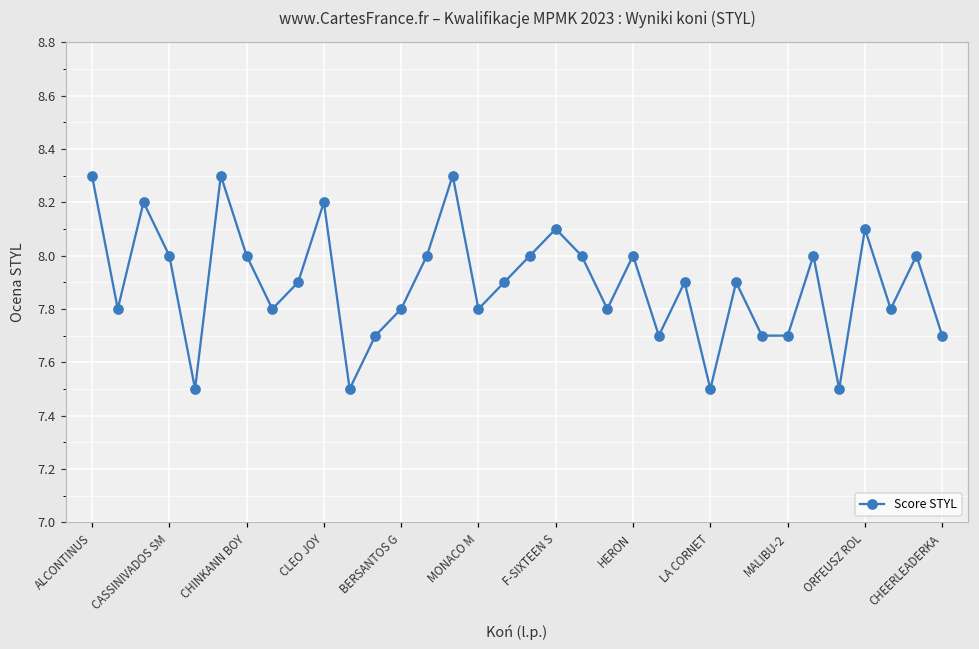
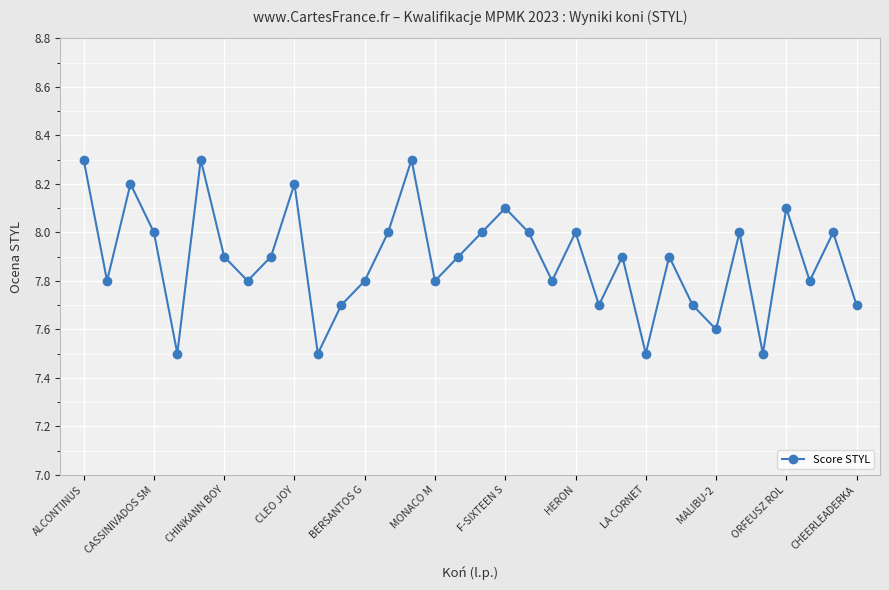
  {
    "ALCONTINUS": 8.3,
    "CASSINIVADOS SM": 8.0,
-   "CHINKANN BOY": 8.0,
+   "CHINKANN BOY": 7.9,
    "CLEO JOY": 8.2,
    "BERSANTOS G": 7.8,
    "MONACO M": 7.8,
    "F-SIXTEEN S": 8.1,
    "HERON": 8.0,
    "LA CORNET": 7.5,
-   "MALIBU-2": 7.7,
+   "MALIBU-2": 7.6,
    "ORFEUSZ ROL": 8.1,
    "CHEERLEADERKA": 7.7
  }
